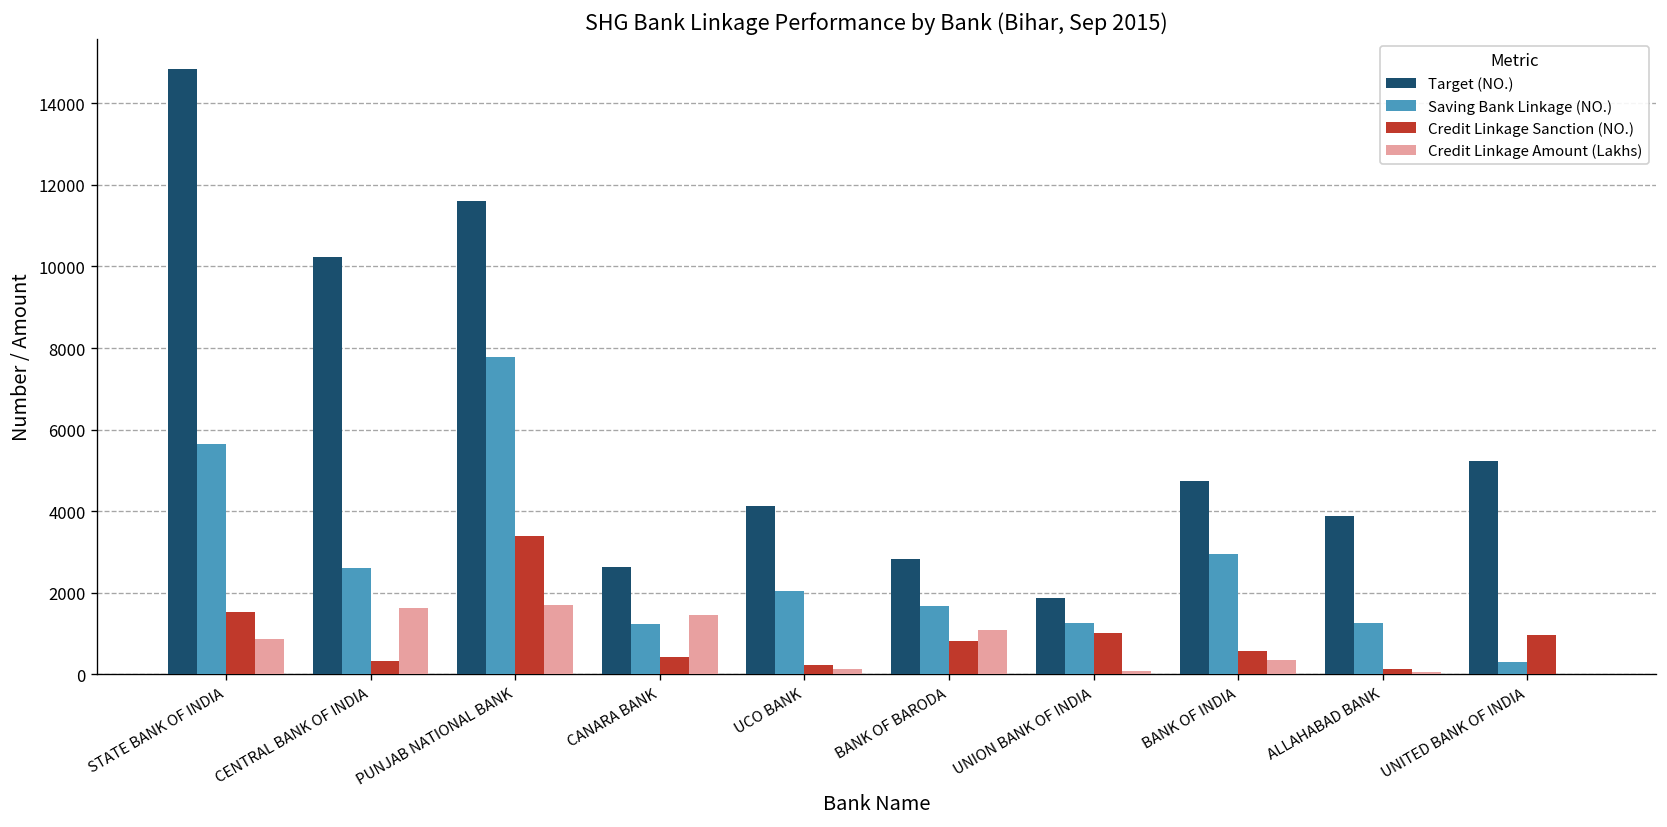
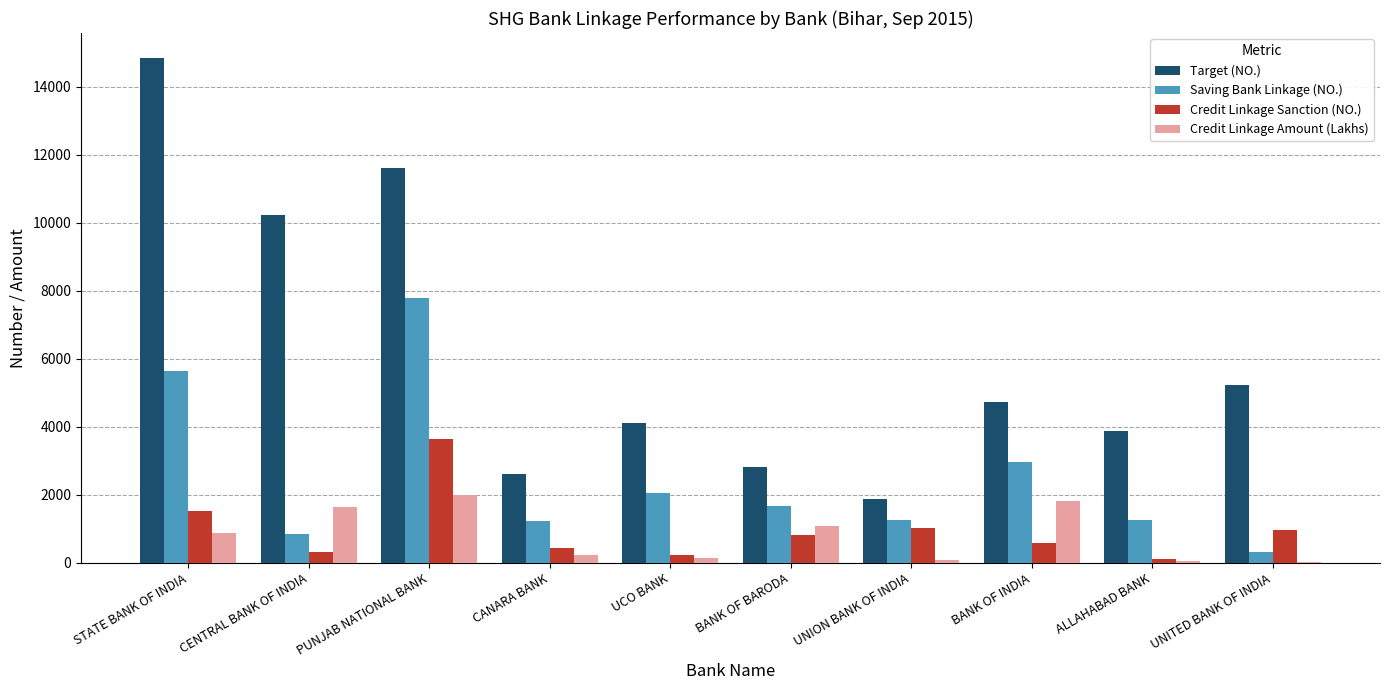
  {
    "Target (NO.)": {
      "STATE BANK OF INDIA": 14800,
      "CENTRAL BANK OF INDIA": 10200,
      "PUNJAB NATIONAL BANK": 11600,
      "CANARA BANK": 2600,
      "UCO BANK": 4100,
      "BANK OF BARODA": 2800,
      "UNION BANK OF INDIA": 1900,
      "BANK OF INDIA": 4700,
      "ALLAHABAD BANK": 3900,
      "UNITED BANK OF INDIA": 5200
    },
    "Saving Bank Linkage (NO.)": {
      "STATE BANK OF INDIA": 5700,
-     "CENTRAL BANK OF INDIA": 2600,
+     "CENTRAL BANK OF INDIA": 800,
      "PUNJAB NATIONAL BANK": 7800,
      "CANARA BANK": 1200,
      "UCO BANK": 2000,
      "BANK OF BARODA": 1700,
      "UNION BANK OF INDIA": 1300,
      "BANK OF INDIA": 3000,
      "ALLAHABAD BANK": 1300,
      "UNITED BANK OF INDIA": 300
    },
    "Credit Linkage Sanction (NO.)": {
      "STATE BANK OF INDIA": 1500,
      "CENTRAL BANK OF INDIA": 300,
-     "PUNJAB NATIONAL BANK": 3400,
+     "PUNJAB NATIONAL BANK": 3600,
      "CANARA BANK": 400,
      "UCO BANK": 200,
      "BANK OF BARODA": 800,
      "UNION BANK OF INDIA": 1000,
      "BANK OF INDIA": 600,
      "ALLAHABAD BANK": 100,
      "UNITED BANK OF INDIA": 1000
    },
    "Credit Linkage Amount (Lakhs)": {
      "STATE BANK OF INDIA": 900,
      "CENTRAL BANK OF INDIA": 1600,
-     "PUNJAB NATIONAL BANK": 1700,
-     "CANARA BANK": 1400,
+     "PUNJAB NATIONAL BANK": 2000,
+     "CANARA BANK": 200,
      "UCO BANK": 100,
      "BANK OF BARODA": 1100,
-     "BANK OF INDIA": 300
+     "BANK OF INDIA": 1800
    }
  }
